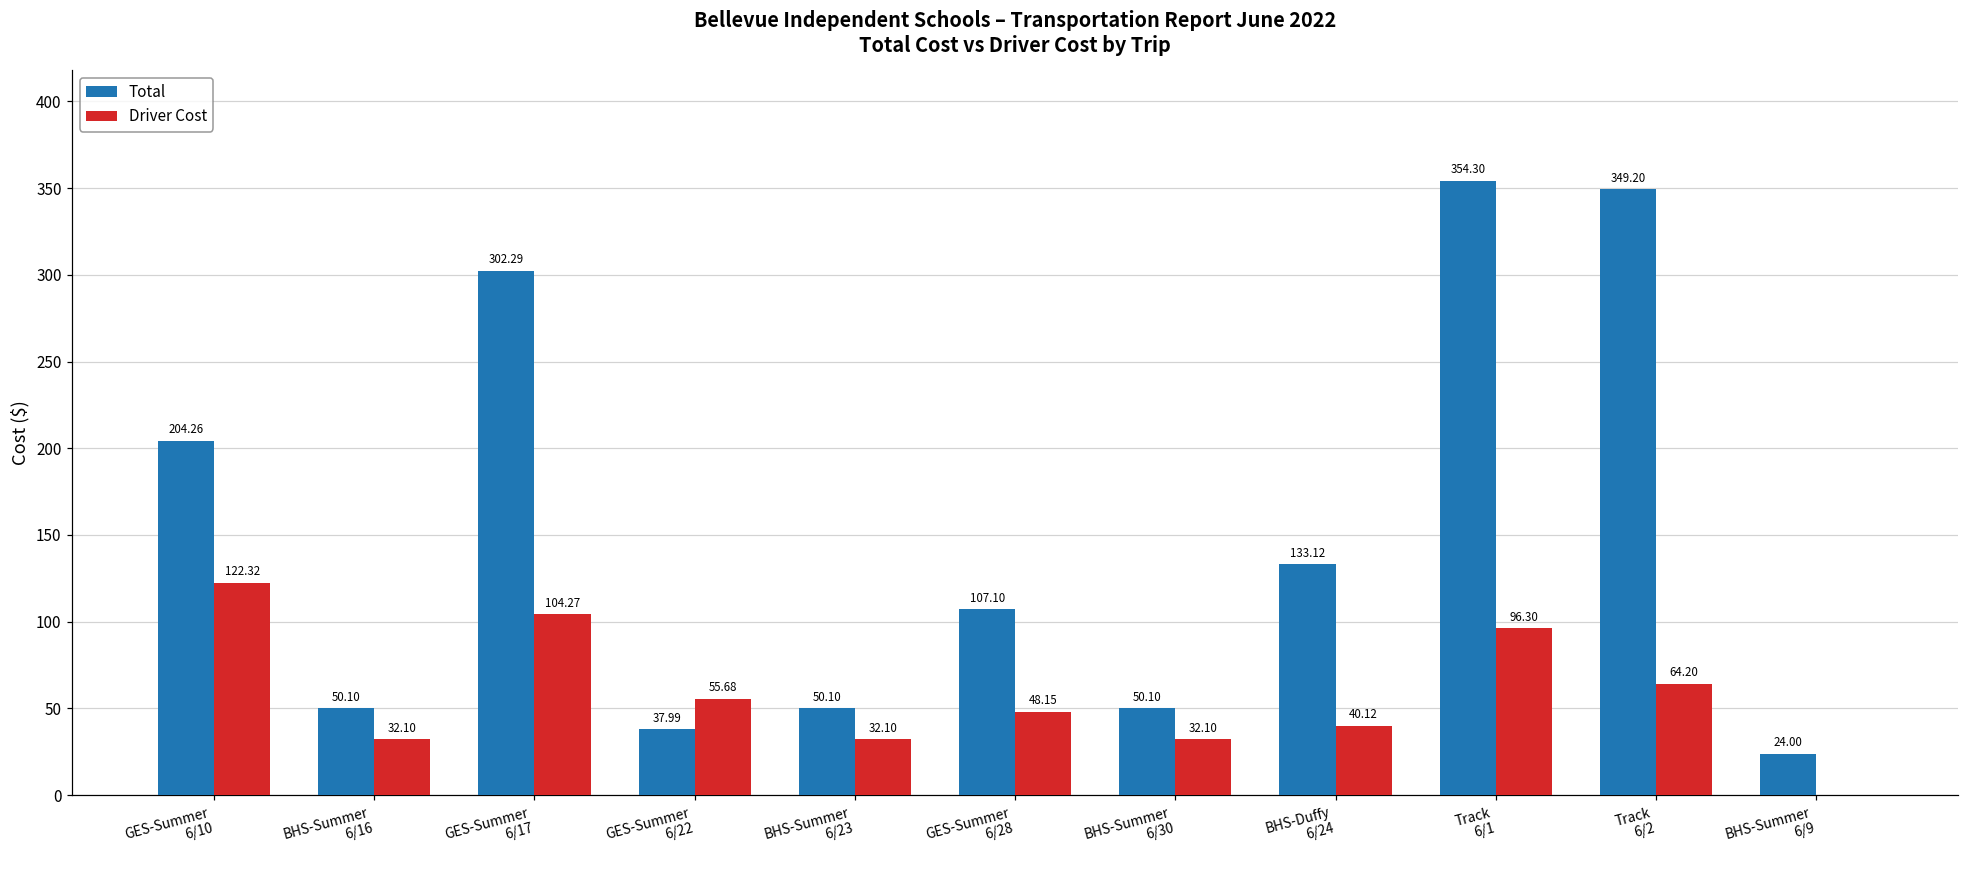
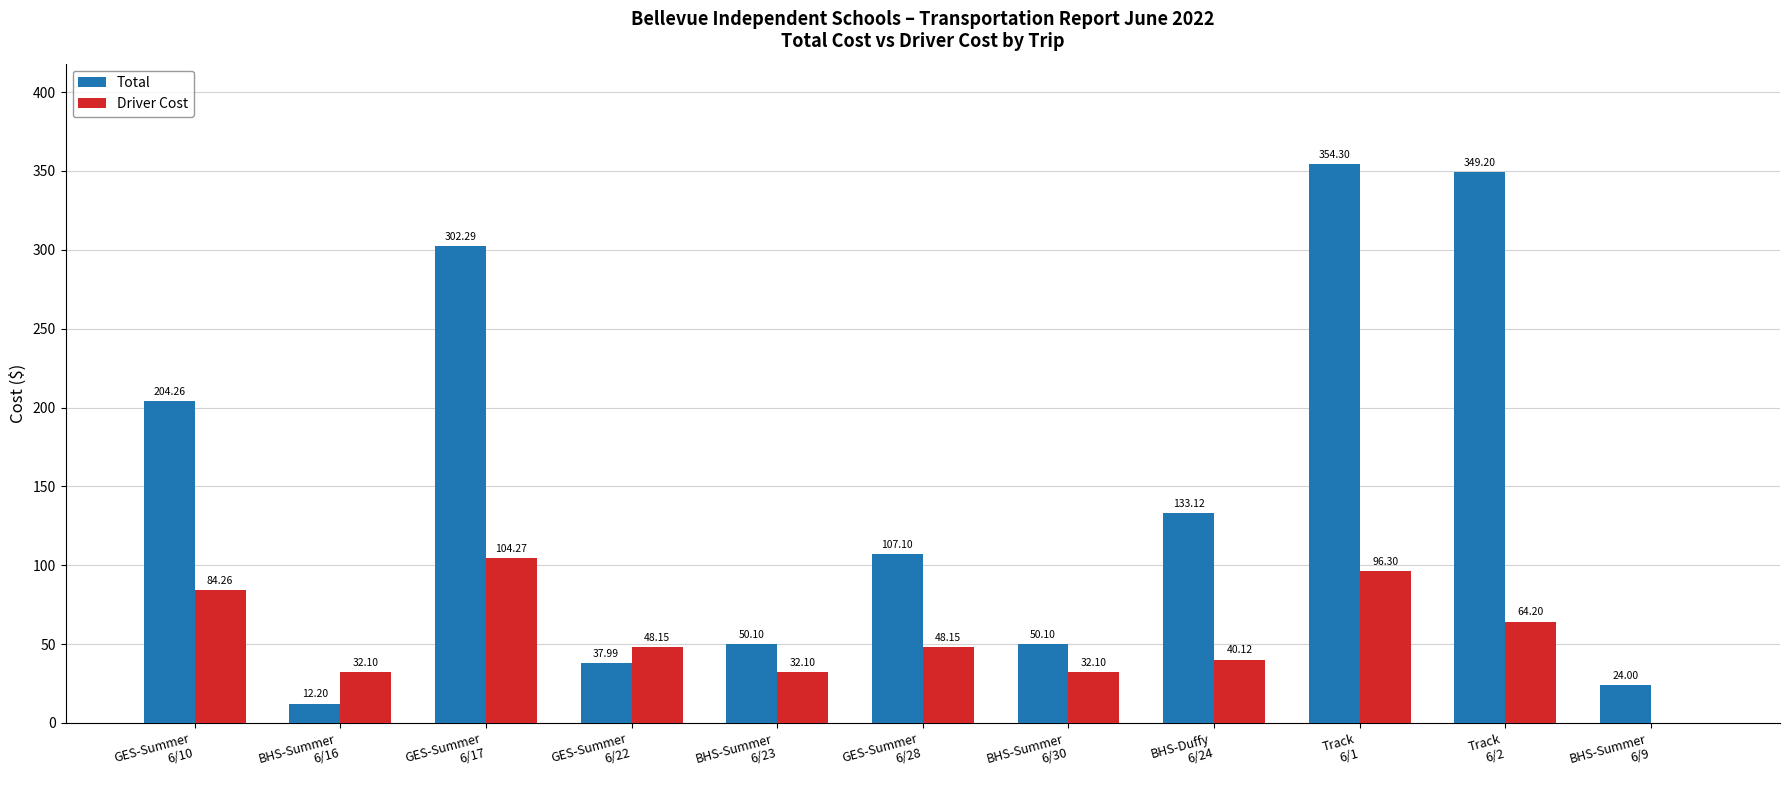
  {
    "Total": {
      "GES-Summer 6/10": 204.26,
-     "BHS-Summer 6/16": 50.10,
+     "BHS-Summer 6/16": 12.20,
      "GES-Summer 6/17": 302.29,
      "GES-Summer 6/22": 37.99,
      "BHS-Summer 6/23": 50.10,
      "GES-Summer 6/28": 107.10,
      "BHS-Summer 6/30": 50.10,
      "BHS-Duffy 6/24": 133.12,
      "Track 6/1": 354.30,
      "Track 6/2": 349.20,
      "BHS-Summer 6/9": 24.00
    },
    "Driver Cost": {
-     "GES-Summer 6/10": 122.32,
+     "GES-Summer 6/10": 84.26,
      "BHS-Summer 6/16": 32.10,
      "GES-Summer 6/17": 104.27,
-     "GES-Summer 6/22": 55.68,
+     "GES-Summer 6/22": 48.15,
      "BHS-Summer 6/23": 32.10,
      "GES-Summer 6/28": 48.15,
      "BHS-Summer 6/30": 32.10,
      "BHS-Duffy 6/24": 40.12,
      "Track 6/1": 96.30,
      "Track 6/2": 64.20
    }
  }
